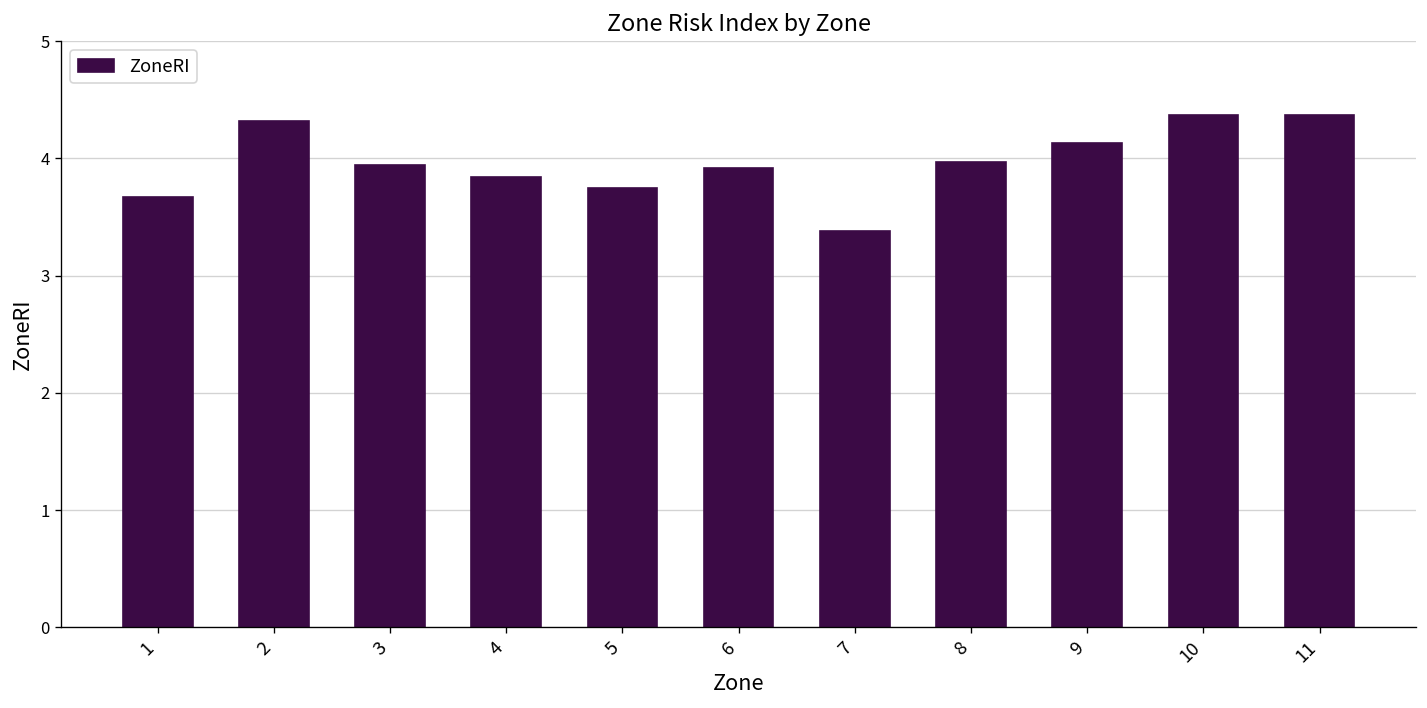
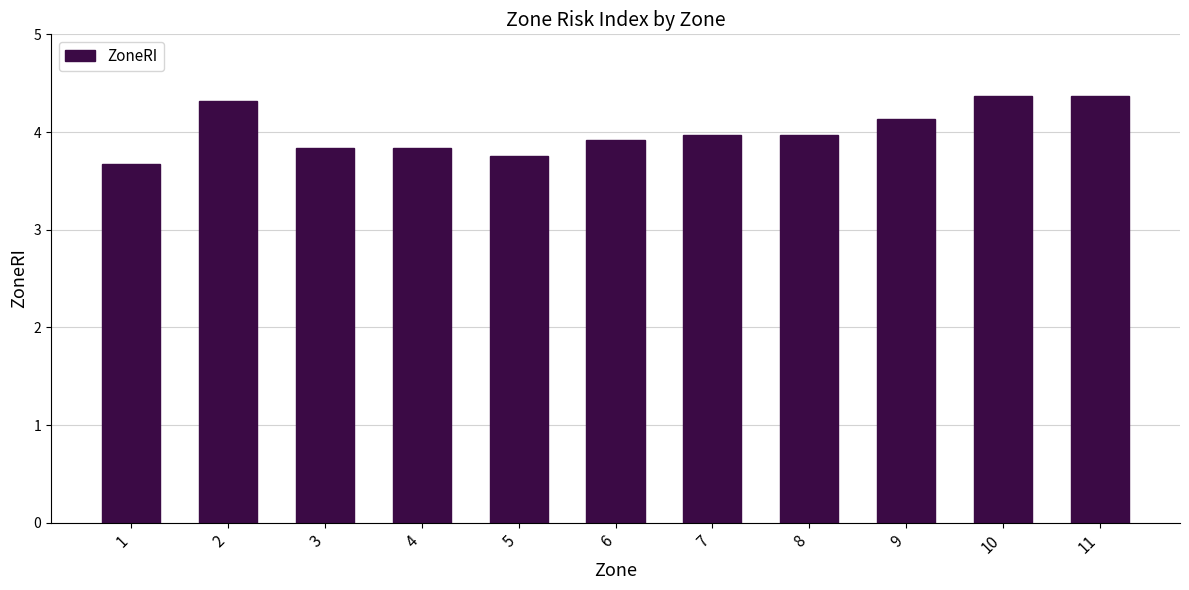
  {
    "1": 3.7,
    "2": 4.3,
-   "3": 3.9,
+   "3": 3.8,
    "4": 3.8,
    "5": 3.8,
    "6": 3.9,
-   "7": 3.4,
+   "7": 4.0,
    "8": 4.0,
    "9": 4.1,
    "10": 4.4,
    "11": 4.4
  }
